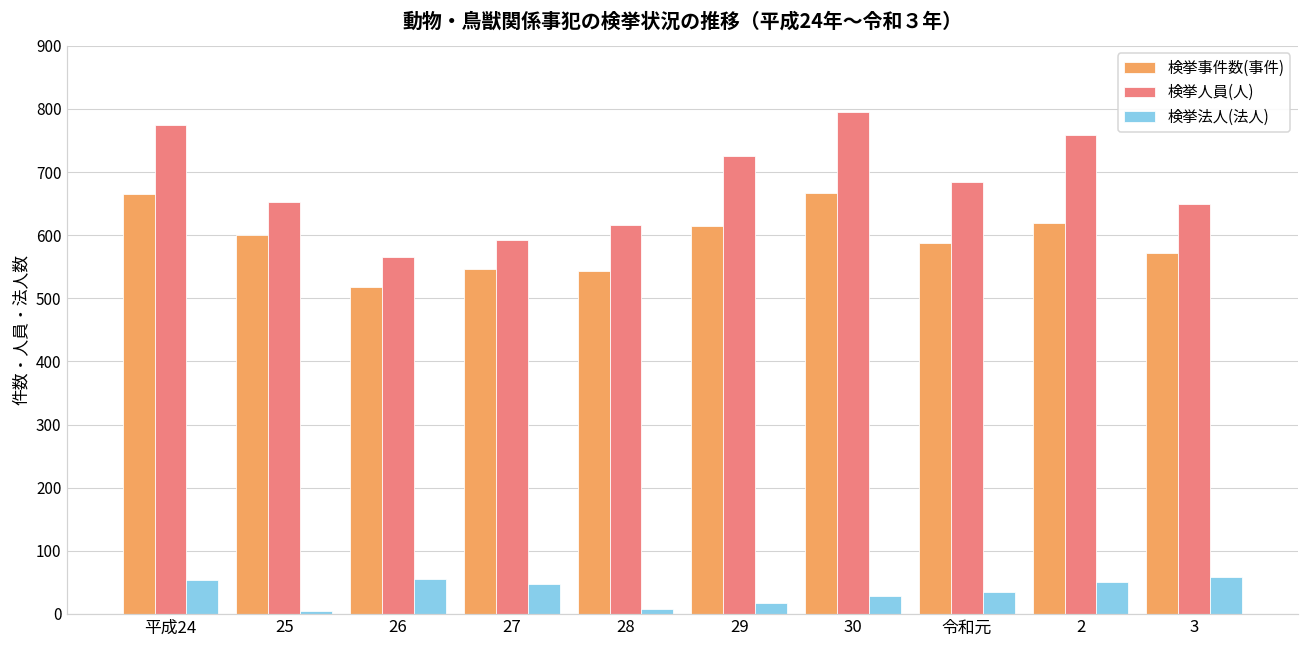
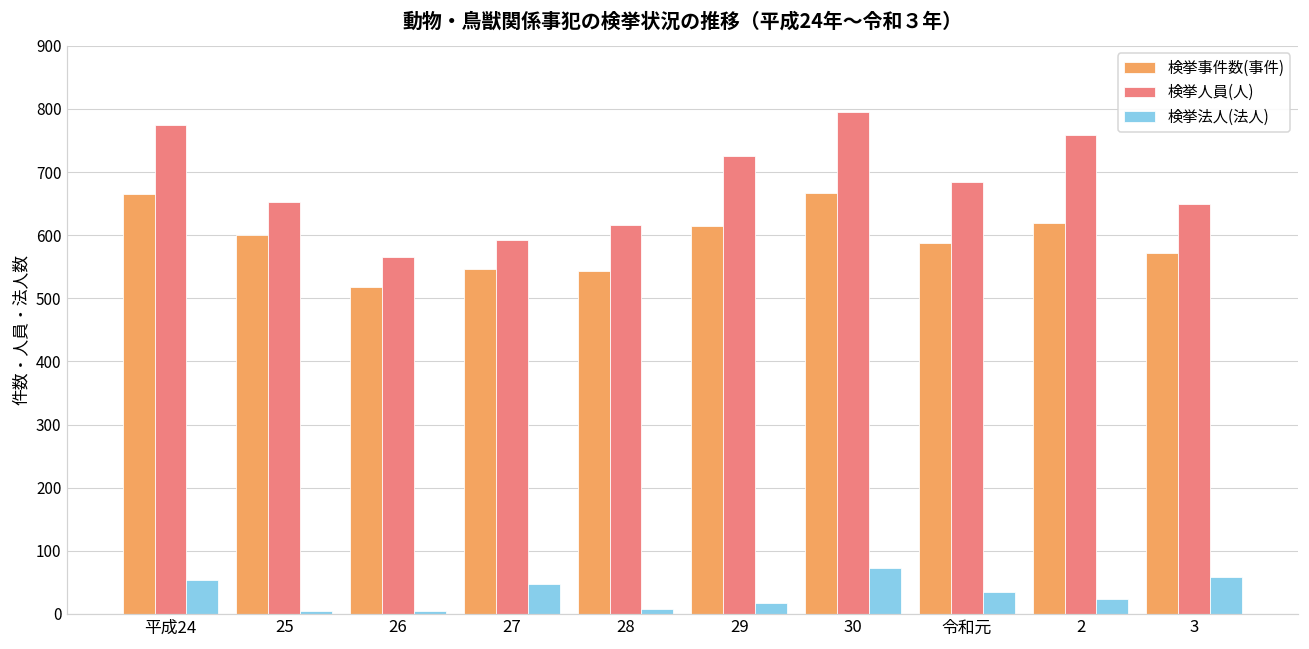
  {
    "検挙法人(法人)": {
      "平成24": 50,
      "25": 10,
-     "26": 60,
+     "26": 10,
      "27": 50,
      "28": 10,
      "29": 20,
-     "30": 30,
+     "30": 70,
      "令和元": 40,
-     "2": 50,
+     "2": 20,
      "3": 60
    }
  }
